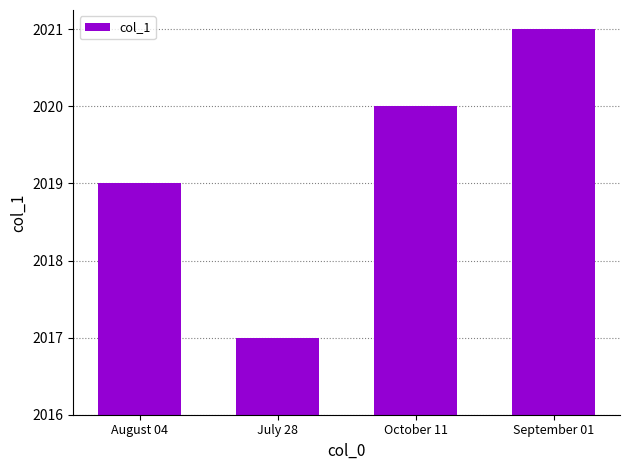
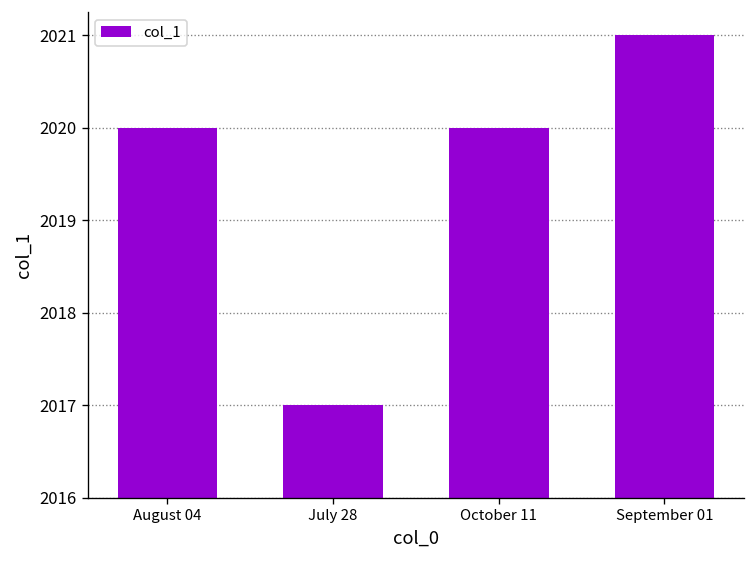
  {
-   "August 04": 2019,
+   "August 04": 2020,
    "July 28": 2017,
    "October 11": 2020,
    "September 01": 2021
  }
